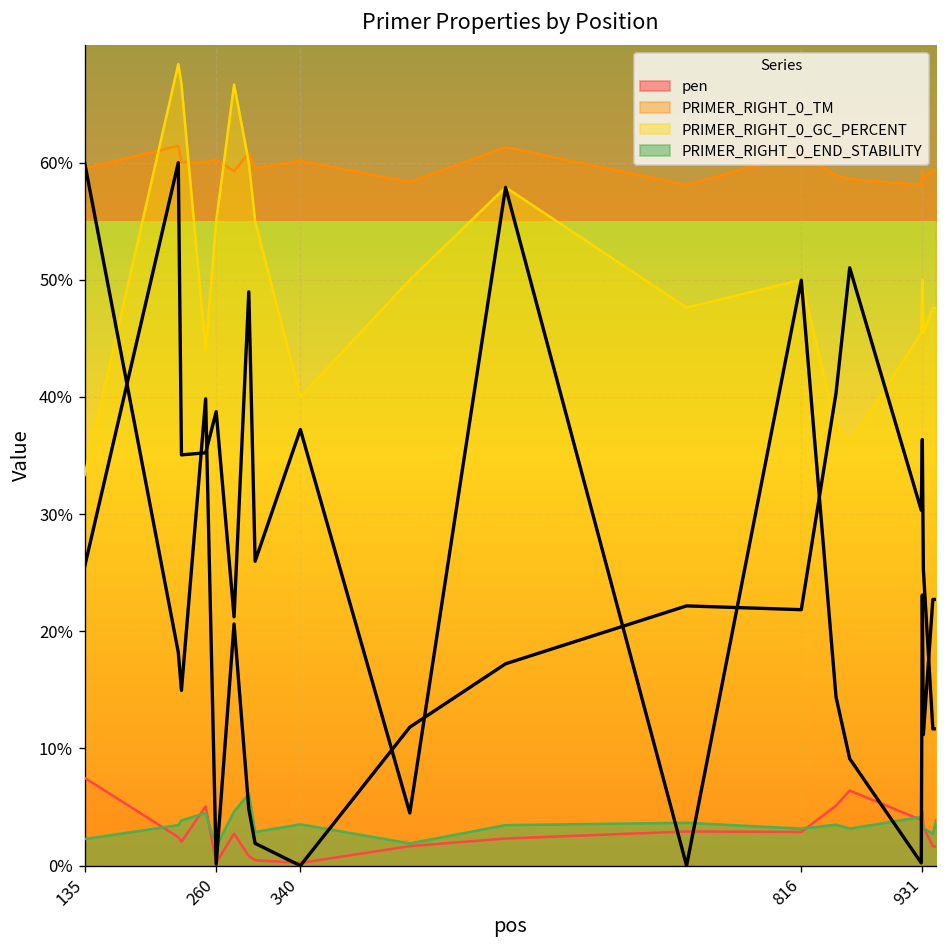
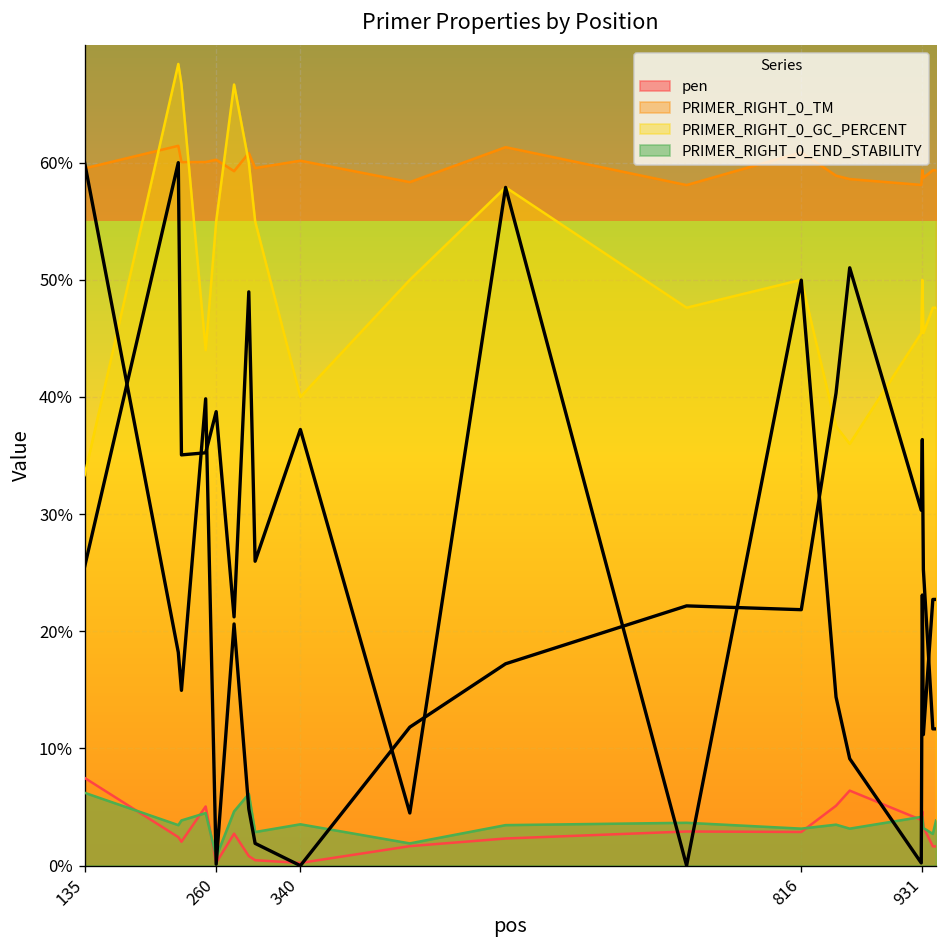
  {
    "pen": {
      "135": "7%",
      "816": "3%",
      "931": "5%"
    },
    "PRIMER_RIGHT_0_END_STABILITY": {
-     "135": "2%",
-     "260": "2%",
+     "135": "6%",
+     "260": "1%",
      "340": "4%",
      "816": "3%",
      "931": "4%"
    }
  }
